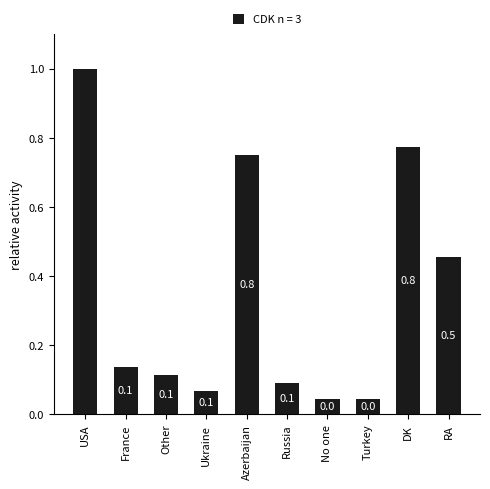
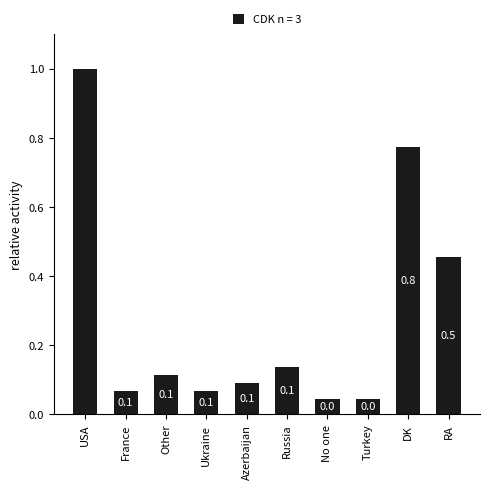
  {
-   "France": 0.14,
+   "France": 0.07,
    "Other": 0.1,
    "Ukraine": 0.1,
-   "Azerbaijan": 0.8,
-   "Russia": 0.09,
+   "Azerbaijan": 0.1,
+   "Russia": 0.14,
    "No one": 0.0,
    "Turkey": 0.0,
    "DK": 0.8,
    "RA": 0.5
  }
